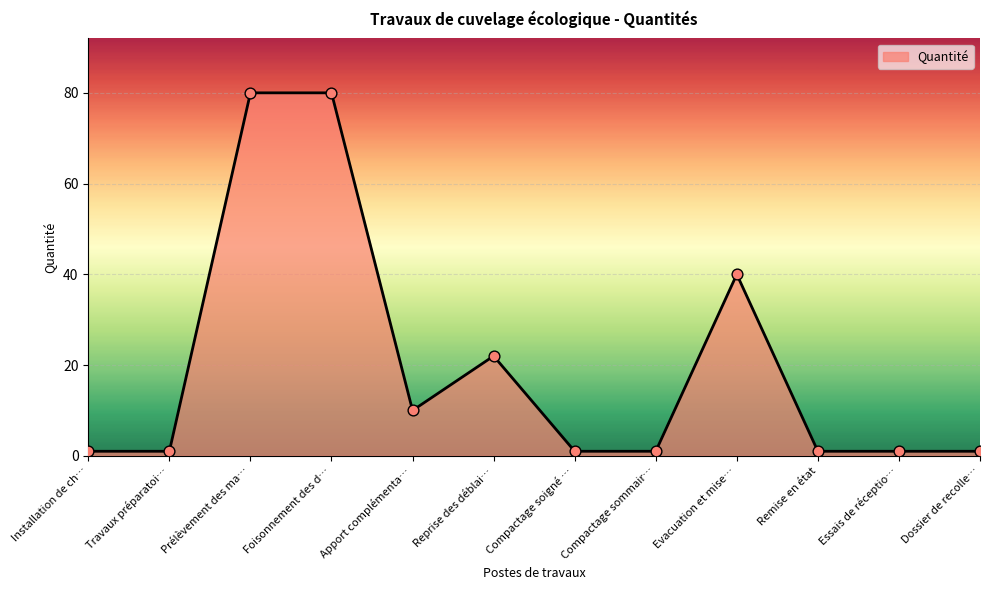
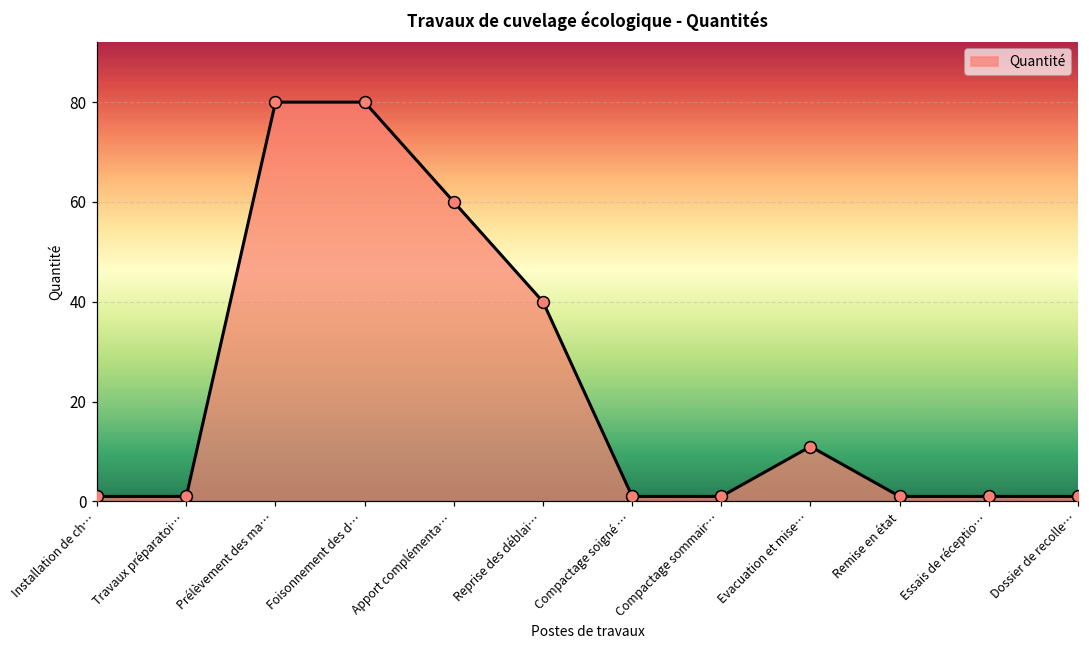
  {
    "Installation de ch…": 1,
    "Travaux préparatoi…": 1,
    "Prélèvement des ma…": 80,
    "Foisonnement des d…": 80,
-   "Apport complémenta…": 10,
-   "Reprise des déblai…": 22,
+   "Apport complémenta…": 60,
+   "Reprise des déblai…": 40,
    "Compactage soigné …": 1,
    "Compactage sommair…": 1,
-   "Evacuation et mise…": 40,
+   "Evacuation et mise…": 11,
    "Remise en état": 1,
    "Essais de réceptio…": 1,
    "Dossier de recolle…": 1
  }
